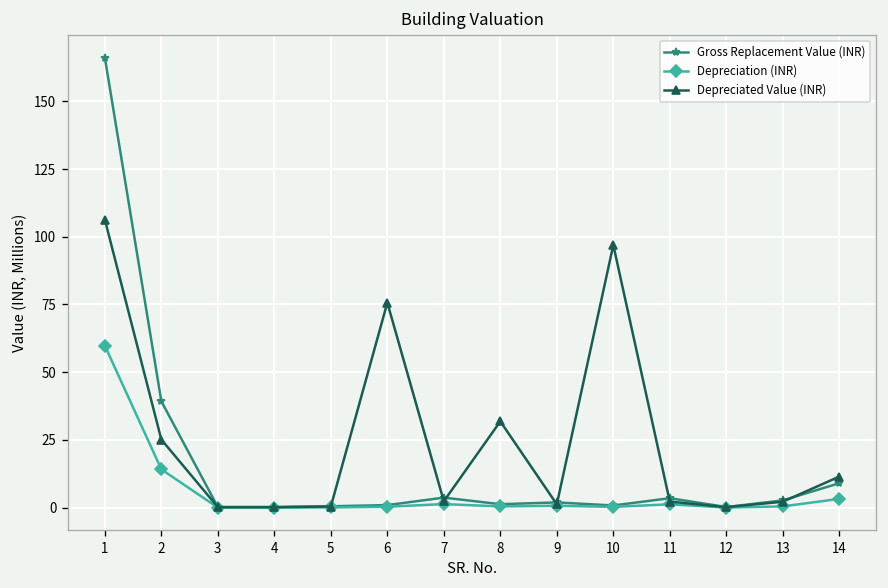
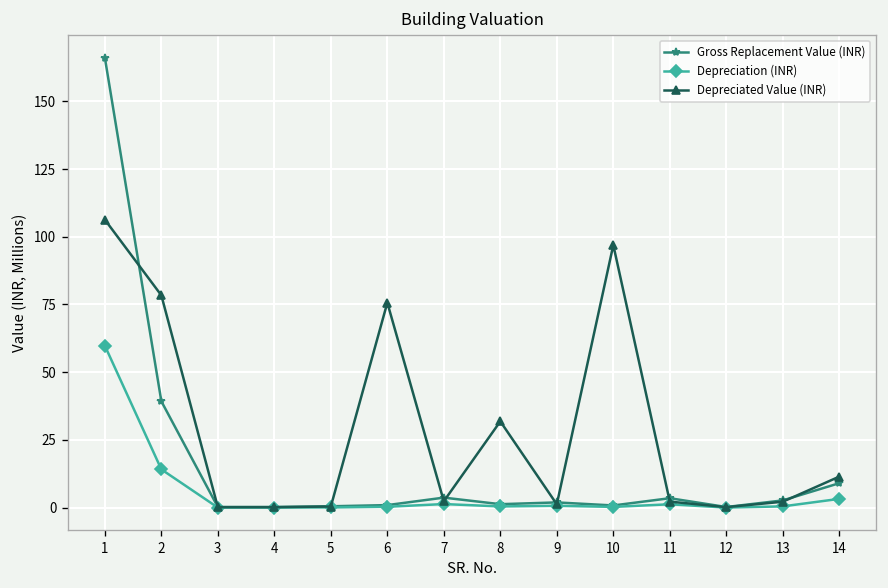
  {
    "Depreciated Value (INR)": {
      "1": 106,
-     "2": 25,
+     "2": 78,
      "6": 76,
      "8": 32,
      "10": 97,
      "14": 11
    }
  }
